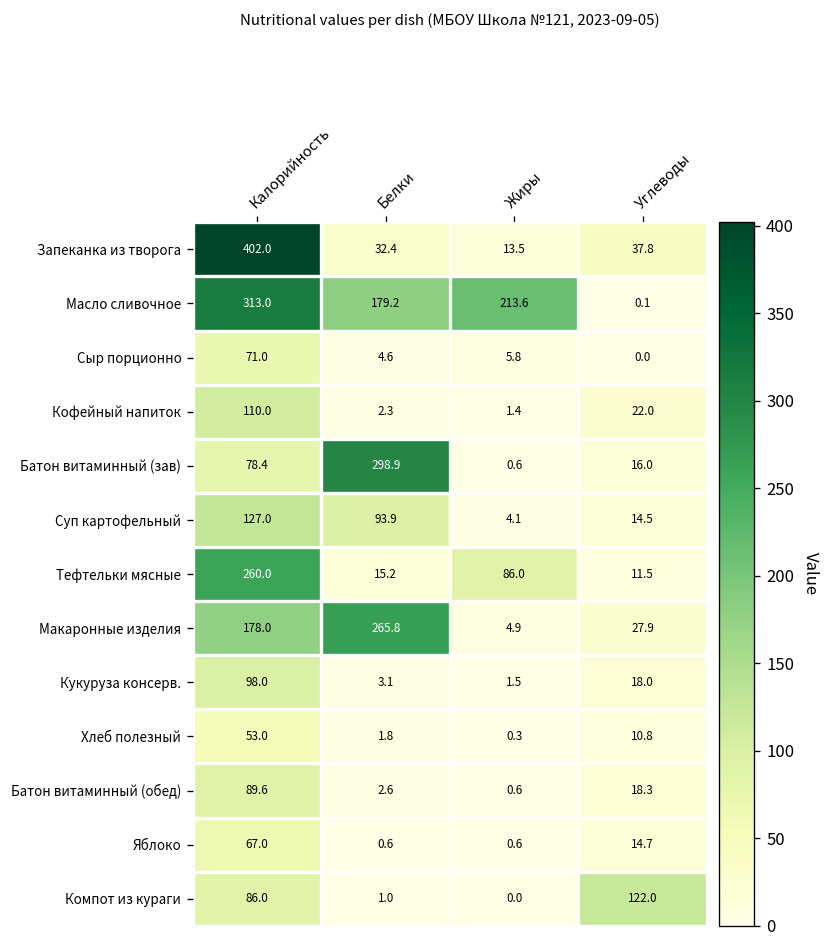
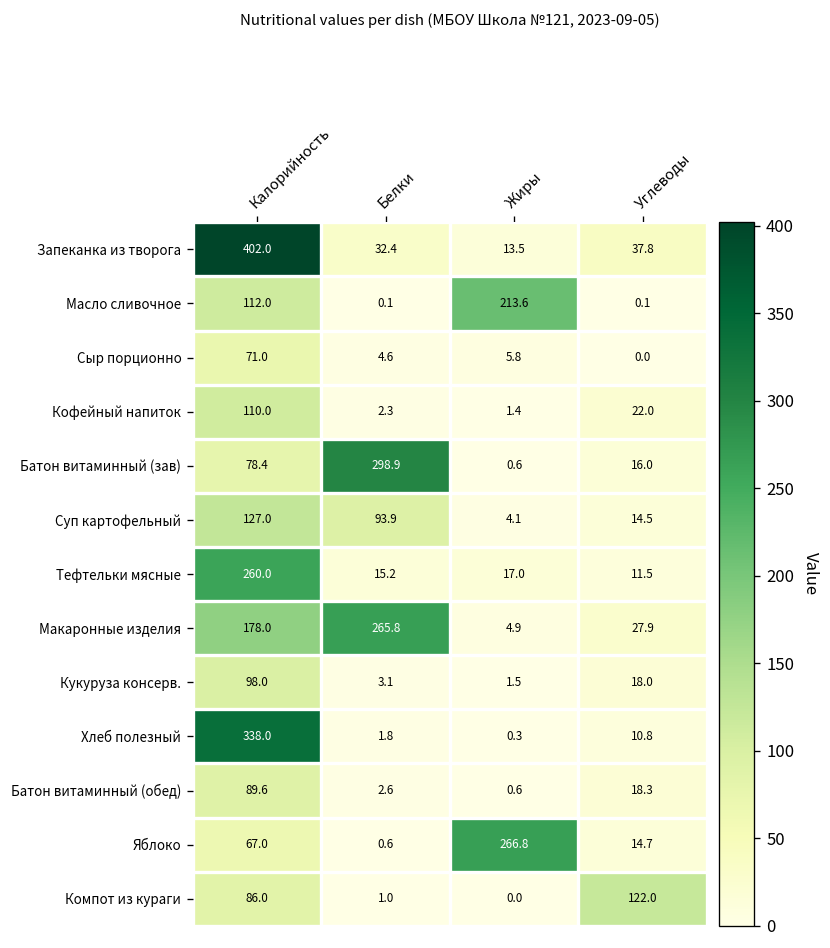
  {
    "Запеканка из творога": {
      "Калорийность": 402.0,
      "Белки": 32.4,
      "Жиры": 13.5,
      "Углеводы": 37.8
    },
    "Масло сливочное": {
-     "Калорийность": 313.0,
-     "Белки": 179.2,
+     "Калорийность": 112.0,
+     "Белки": 0.1,
      "Жиры": 213.6,
      "Углеводы": 0.1
    },
    "Сыр порционно": {
      "Калорийность": 71.0,
      "Белки": 4.6,
      "Жиры": 5.8,
      "Углеводы": 0.0
    },
    "Кофейный напиток": {
      "Калорийность": 110.0,
      "Белки": 2.3,
      "Жиры": 1.4,
      "Углеводы": 22.0
    },
    "Батон витаминный (зав)": {
      "Калорийность": 78.4,
      "Белки": 298.9,
      "Жиры": 0.6,
      "Углеводы": 16.0
    },
    "Суп картофельный": {
      "Калорийность": 127.0,
      "Белки": 93.9,
      "Жиры": 4.1,
      "Углеводы": 14.5
    },
    "Тефтельки мясные": {
      "Калорийность": 260.0,
      "Белки": 15.2,
-     "Жиры": 86.0,
+     "Жиры": 17.0,
      "Углеводы": 11.5
    },
    "Макаронные изделия": {
      "Калорийность": 178.0,
      "Белки": 265.8,
      "Жиры": 4.9,
      "Углеводы": 27.9
    },
    "Кукуруза консерв.": {
      "Калорийность": 98.0,
      "Белки": 3.1,
      "Жиры": 1.5,
      "Углеводы": 18.0
    },
    "Хлеб полезный": {
-     "Калорийность": 53.0,
+     "Калорийность": 338.0,
      "Белки": 1.8,
      "Жиры": 0.3,
      "Углеводы": 10.8
    },
    "Батон витаминный (обед)": {
      "Калорийность": 89.6,
      "Белки": 2.6,
      "Жиры": 0.6,
      "Углеводы": 18.3
    },
    "Яблоко": {
      "Калорийность": 67.0,
      "Белки": 0.6,
-     "Жиры": 0.6,
+     "Жиры": 266.8,
      "Углеводы": 14.7
    },
    "Компот из кураги": {
      "Калорийность": 86.0,
      "Белки": 1.0,
      "Жиры": 0.0,
      "Углеводы": 122.0
    }
  }
